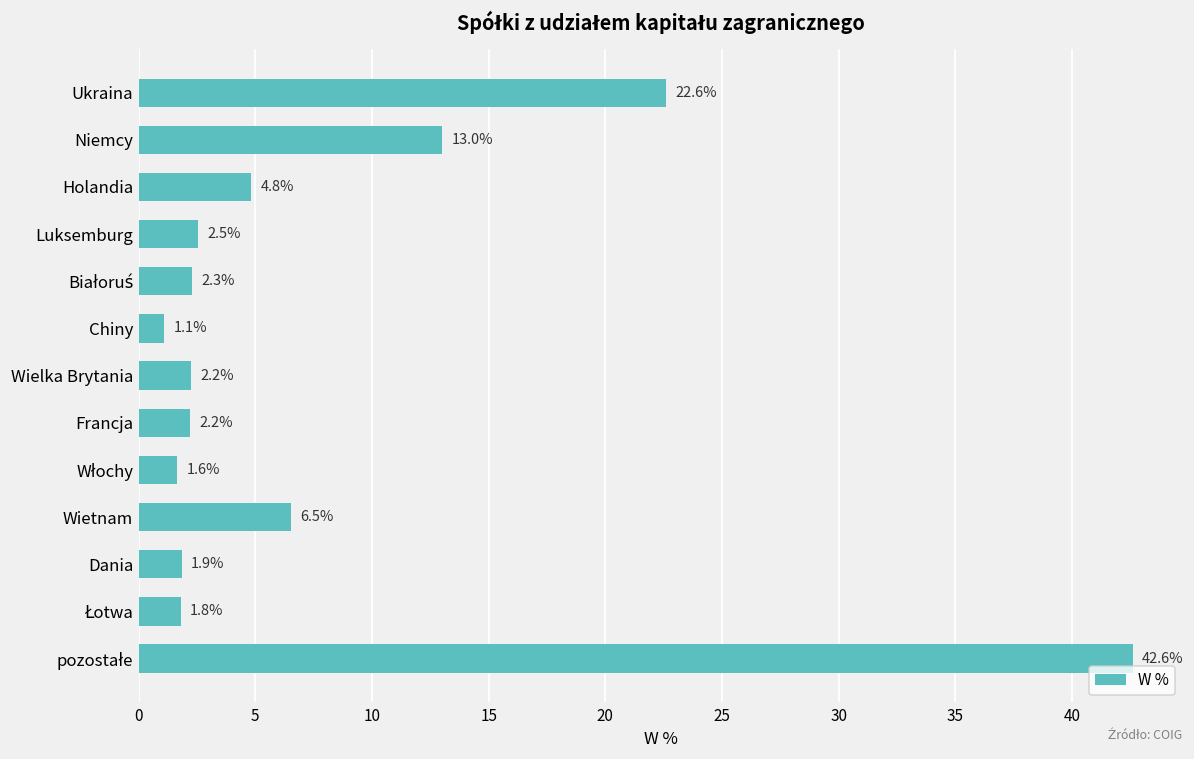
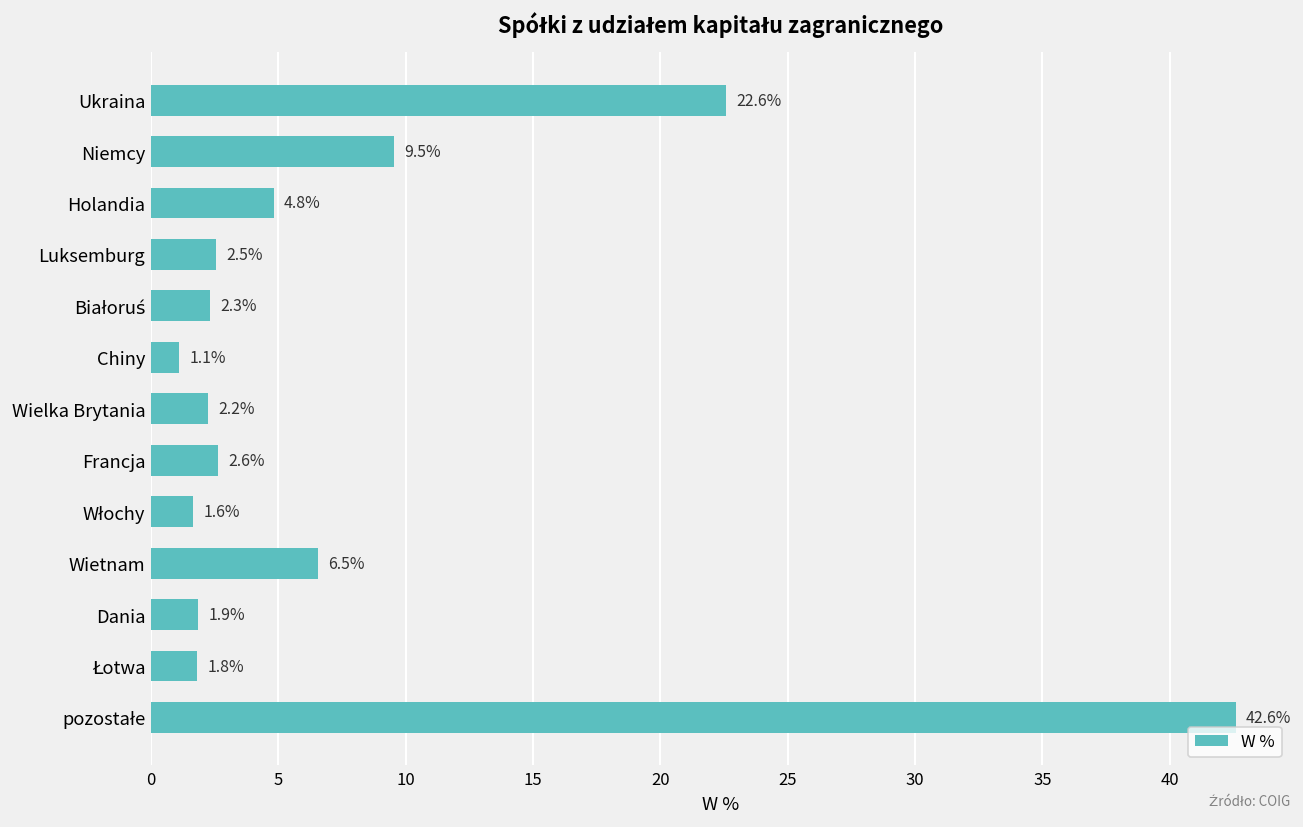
  {
    "Ukraina": "22.6%",
-   "Niemcy": "13.0%",
+   "Niemcy": "9.5%",
    "Holandia": "4.8%",
    "Luksemburg": "2.5%",
    "Białoruś": "2.3%",
    "Chiny": "1.1%",
    "Wielka Brytania": "2.2%",
-   "Francja": "2.2%",
+   "Francja": "2.6%",
    "Włochy": "1.6%",
    "Wietnam": "6.5%",
    "Dania": "1.9%",
    "Łotwa": "1.8%",
    "pozostałe": "42.6%"
  }
